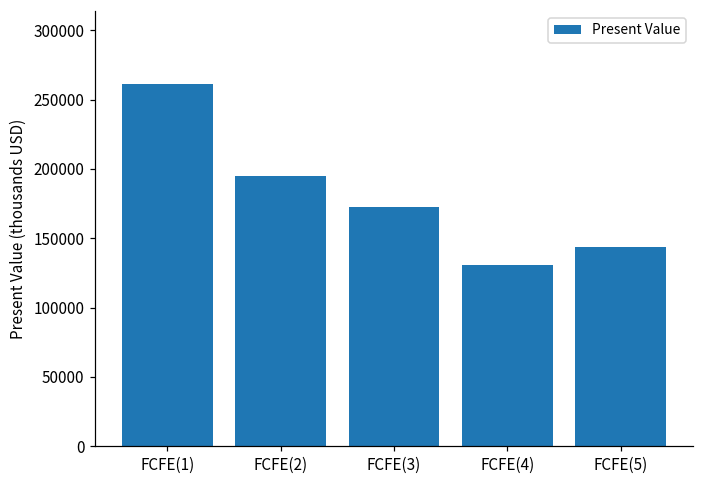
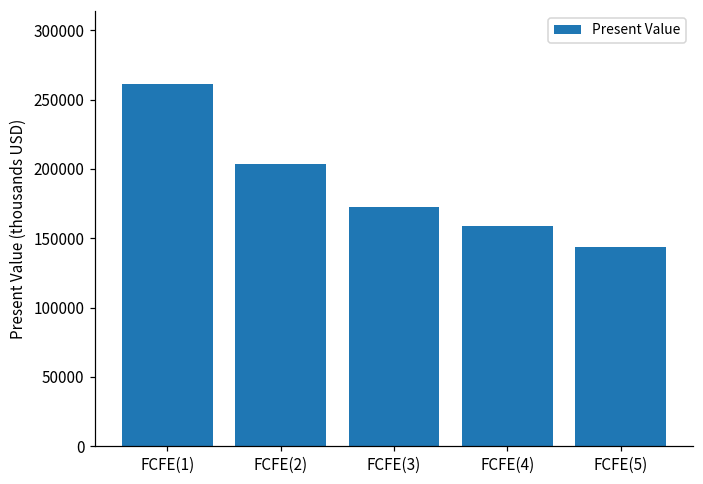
  {
    "FCFE(1)": 262000,
-   "FCFE(2)": 195000,
+   "FCFE(2)": 203000,
    "FCFE(3)": 172000,
-   "FCFE(4)": 131000,
+   "FCFE(4)": 159000,
    "FCFE(5)": 144000
  }
